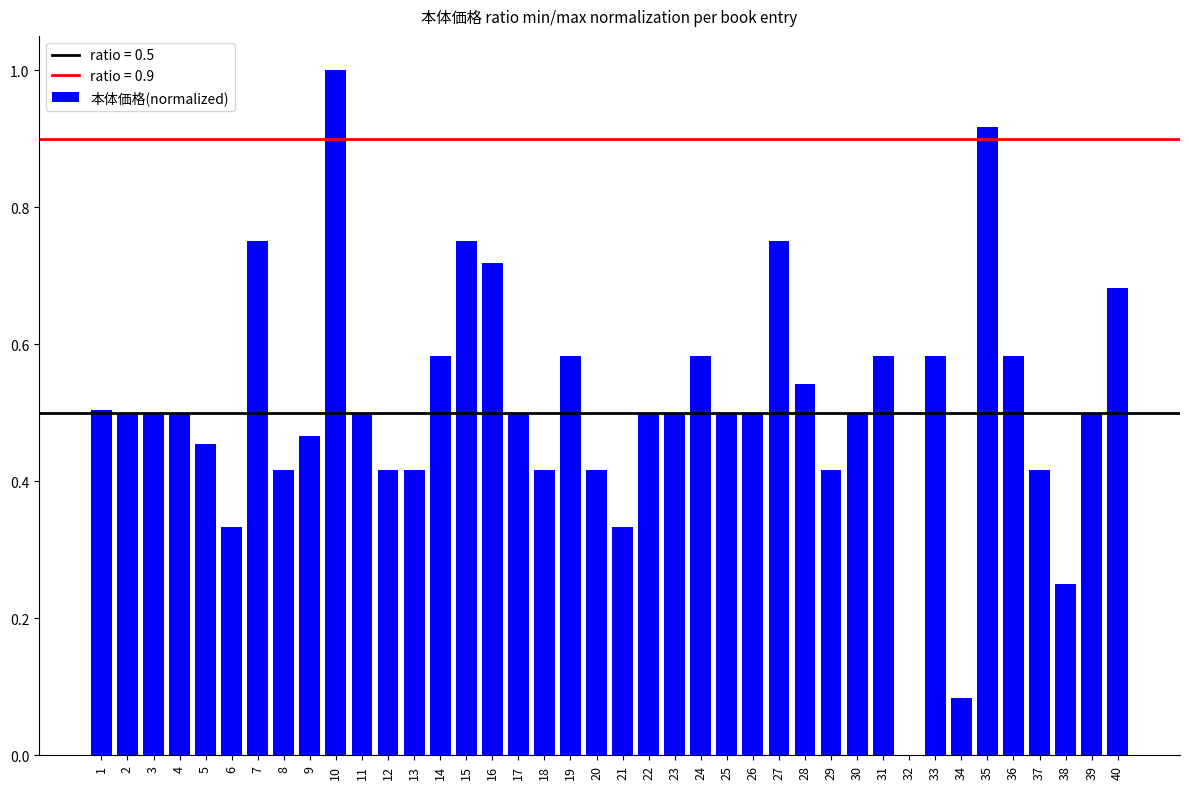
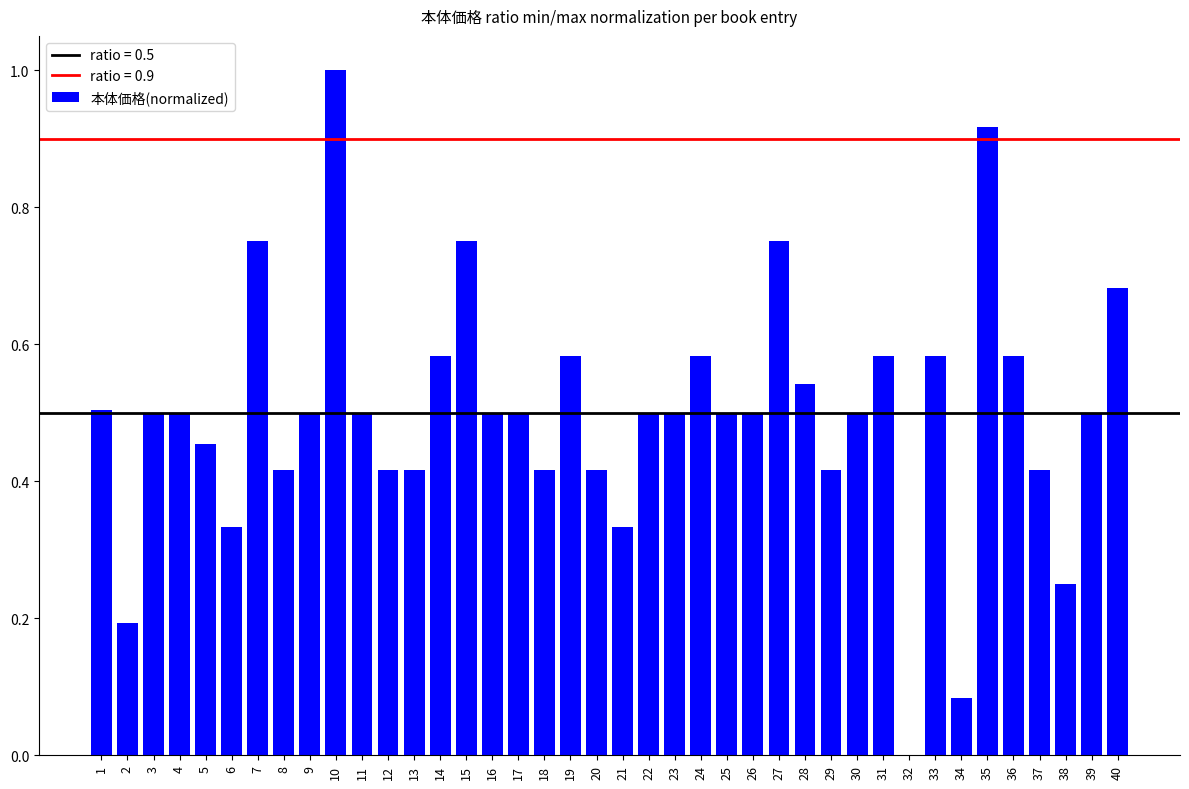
  {
    "1": 0.50,
-   "2": 0.50,
+   "2": 0.19,
    "3": 0.50,
    "4": 0.50,
    "5": 0.46,
    "6": 0.33,
    "7": 0.75,
    "8": 0.42,
-   "9": 0.47,
+   "9": 0.50,
    "10": 1.00,
    "11": 0.50,
    "12": 0.42,
    "13": 0.42,
    "14": 0.58,
    "15": 0.75,
-   "16": 0.72,
+   "16": 0.50,
    "17": 0.50,
    "18": 0.42,
    "19": 0.58,
    "20": 0.42,
    "21": 0.33,
    "22": 0.50,
    "23": 0.50,
    "24": 0.58,
    "25": 0.50,
    "26": 0.50,
    "27": 0.75,
    "28": 0.54,
    "29": 0.42,
    "30": 0.50,
    "31": 0.58,
    "32": 0.00,
    "33": 0.58,
    "34": 0.08,
    "35": 0.92,
    "36": 0.58,
    "37": 0.42,
    "38": 0.25,
    "39": 0.50,
    "40": 0.68
  }
